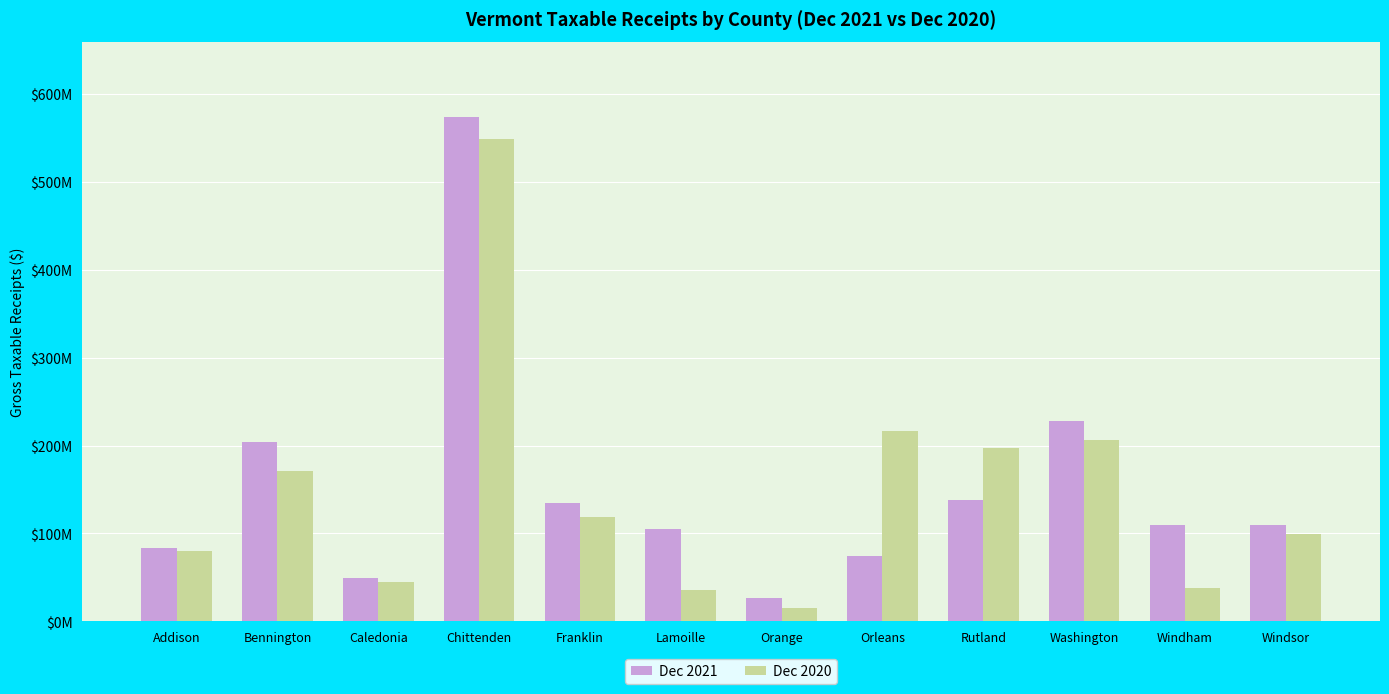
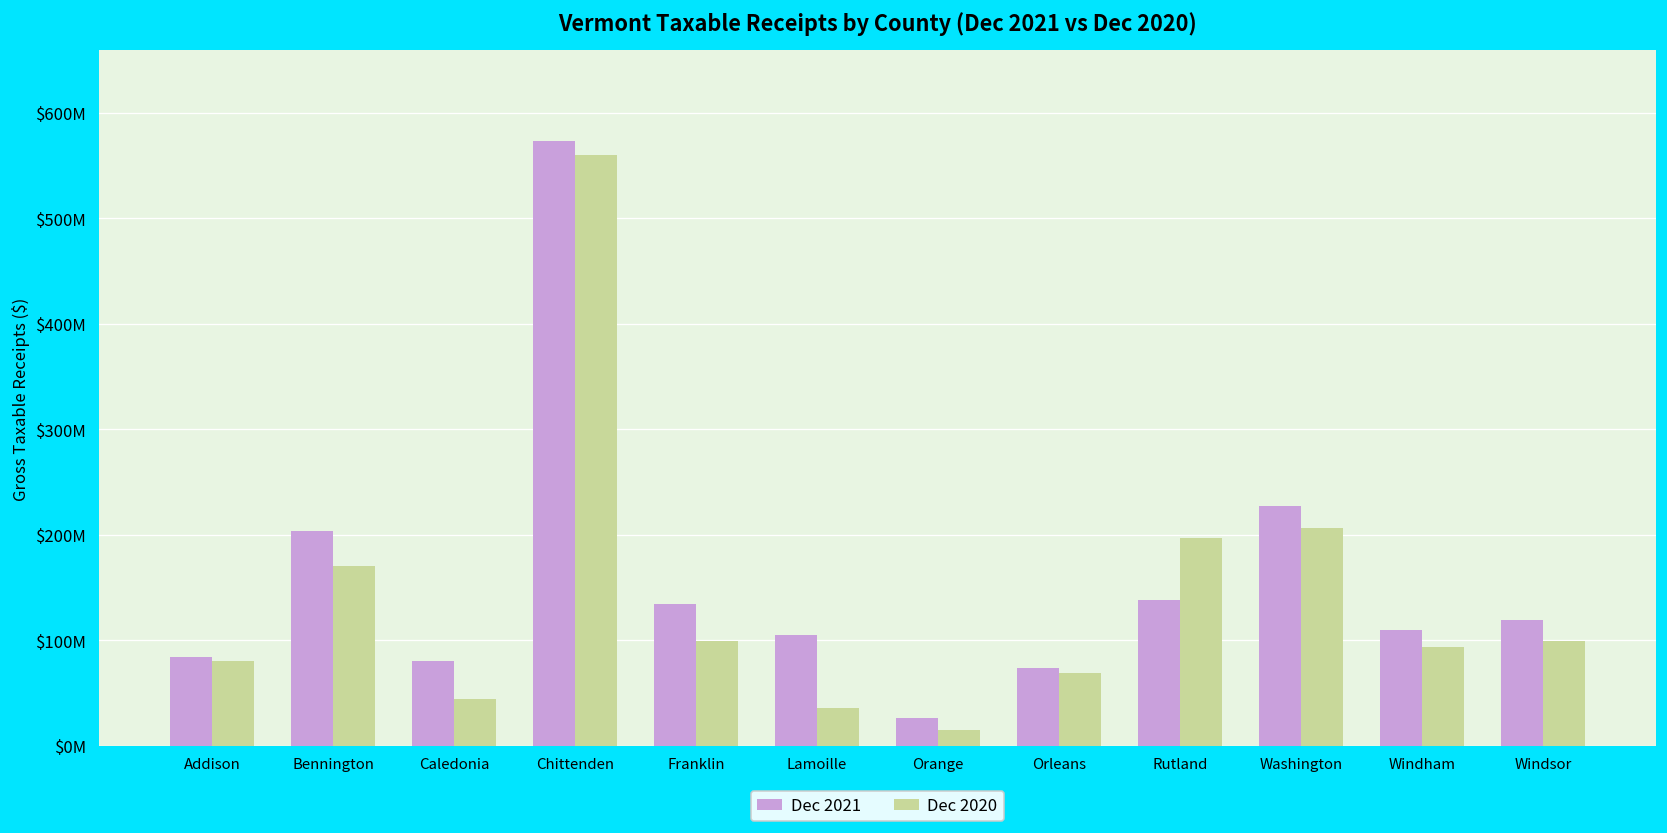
  {
    "Dec 2021": {
      "Addison": "$80000000",
      "Bennington": "$200000000",
-     "Caledonia": "$50000000",
+     "Caledonia": "$80000000",
      "Chittenden": "$570000000",
      "Franklin": "$130000000",
      "Lamoille": "$110000000",
      "Orange": "$30000000",
      "Orleans": "$70000000",
      "Rutland": "$140000000",
      "Washington": "$230000000",
      "Windham": "$110000000",
-     "Windsor": "$110000000"
+     "Windsor": "$120000000"
    },
    "Dec 2020": {
      "Addison": "$80000000",
      "Bennington": "$170000000",
      "Caledonia": "$40000000",
-     "Chittenden": "$550000000",
-     "Franklin": "$120000000",
+     "Chittenden": "$560000000",
+     "Franklin": "$100000000",
      "Lamoille": "$40000000",
      "Orange": "$20000000",
-     "Orleans": "$220000000",
+     "Orleans": "$70000000",
      "Rutland": "$200000000",
      "Washington": "$210000000",
-     "Windham": "$40000000",
+     "Windham": "$90000000",
      "Windsor": "$100000000"
    }
  }
